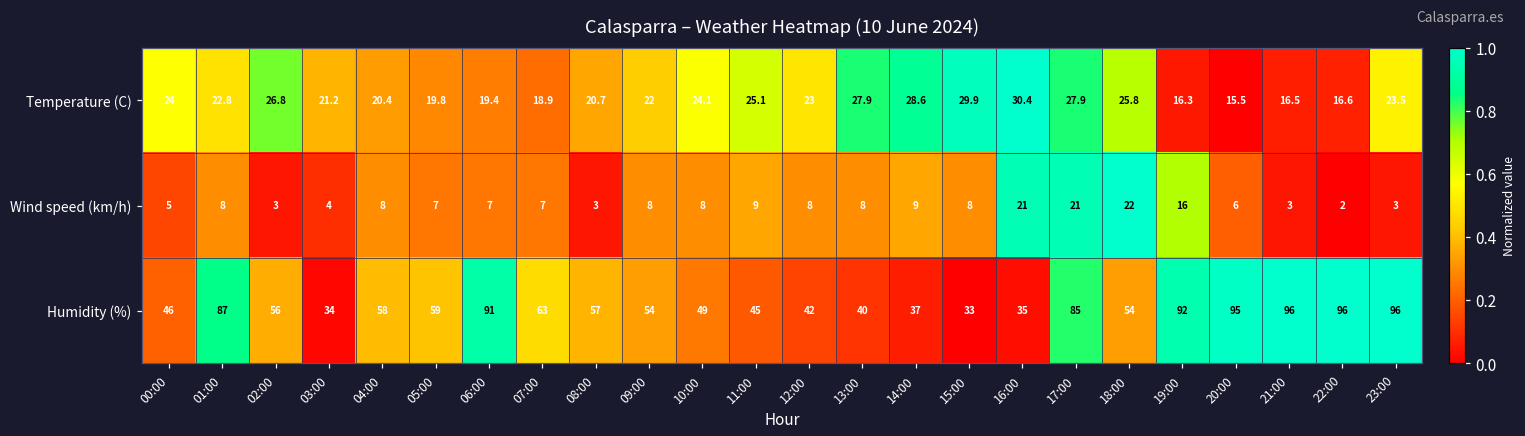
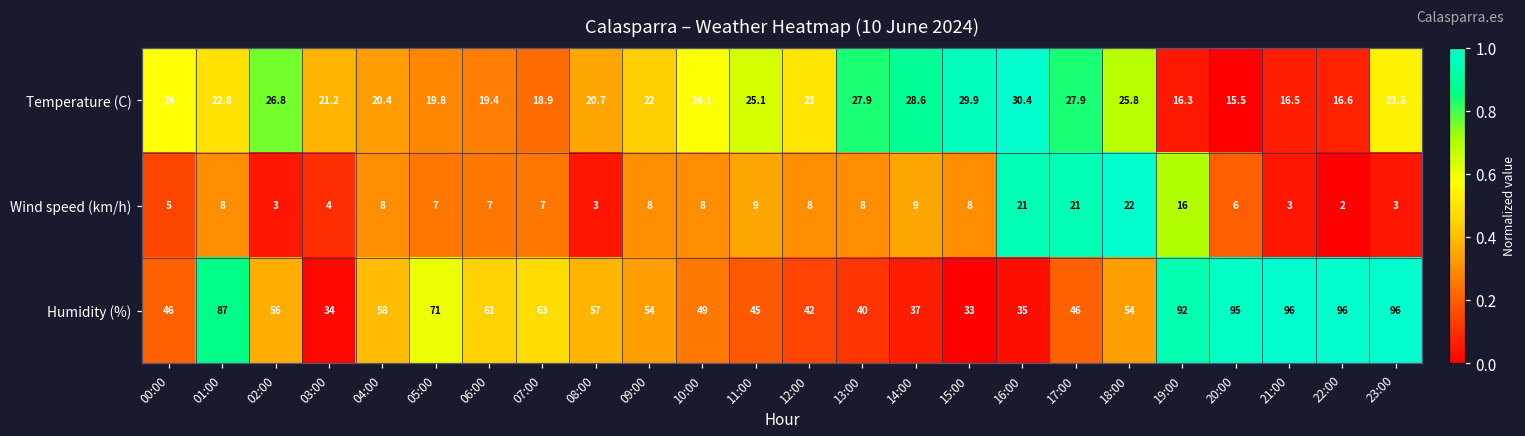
  {
    "Temperature (C)": {
      "00:00": 24,
      "01:00": 22.8,
      "02:00": 26.8,
      "03:00": 21.2,
      "04:00": 20.4,
      "05:00": 19.8,
      "06:00": 19.4,
      "07:00": 18.9,
      "08:00": 20.7,
      "09:00": 22,
      "10:00": 24.1,
      "11:00": 25.1,
      "12:00": 23,
      "13:00": 27.9,
      "14:00": 28.6,
      "15:00": 29.9,
      "16:00": 30.4,
      "17:00": 27.9,
      "18:00": 25.8,
      "19:00": 16.3,
      "20:00": 15.5,
      "21:00": 16.5,
      "22:00": 16.6,
      "23:00": 23.5
    },
    "Wind speed (km/h)": {
      "00:00": 5,
      "01:00": 8,
      "02:00": 3,
      "03:00": 4,
      "04:00": 8,
      "05:00": 7,
      "06:00": 7,
      "07:00": 7,
      "08:00": 3,
      "09:00": 8,
      "10:00": 8,
      "11:00": 9,
      "12:00": 8,
      "13:00": 8,
      "14:00": 9,
      "15:00": 8,
      "16:00": 21,
      "17:00": 21,
      "18:00": 22,
      "19:00": 16,
      "20:00": 6,
      "21:00": 3,
      "22:00": 2,
      "23:00": 3
    },
    "Humidity (%)": {
      "00:00": 46,
      "01:00": 87,
      "02:00": 56,
      "03:00": 34,
      "04:00": 58,
-     "05:00": 59,
-     "06:00": 91,
+     "05:00": 71,
+     "06:00": 61,
      "07:00": 63,
      "08:00": 57,
      "09:00": 54,
      "10:00": 49,
      "11:00": 45,
      "12:00": 42,
      "13:00": 40,
      "14:00": 37,
      "15:00": 33,
      "16:00": 35,
-     "17:00": 85,
+     "17:00": 46,
      "18:00": 54,
      "19:00": 92,
      "20:00": 95,
      "21:00": 96,
      "22:00": 96,
      "23:00": 96
    }
  }
